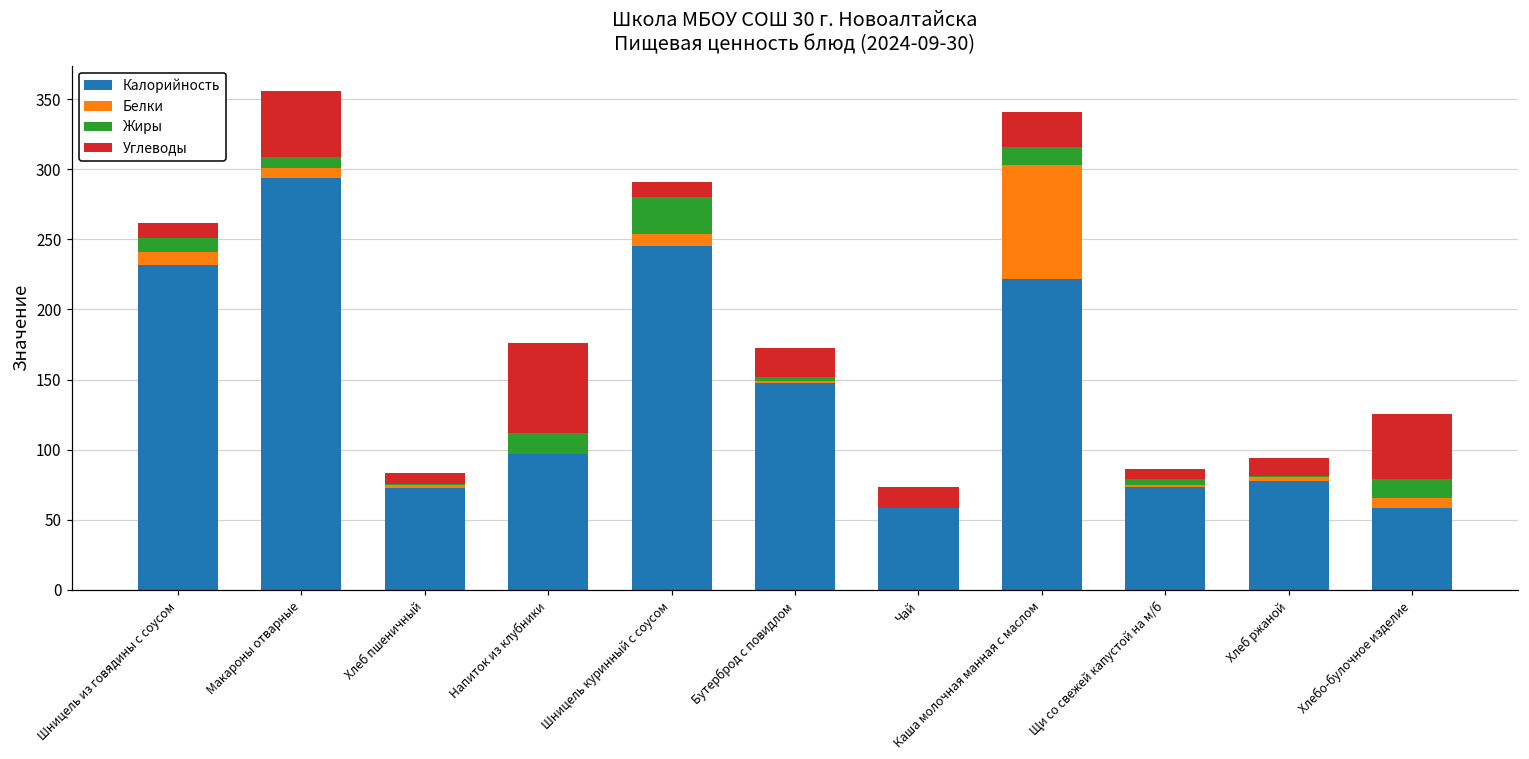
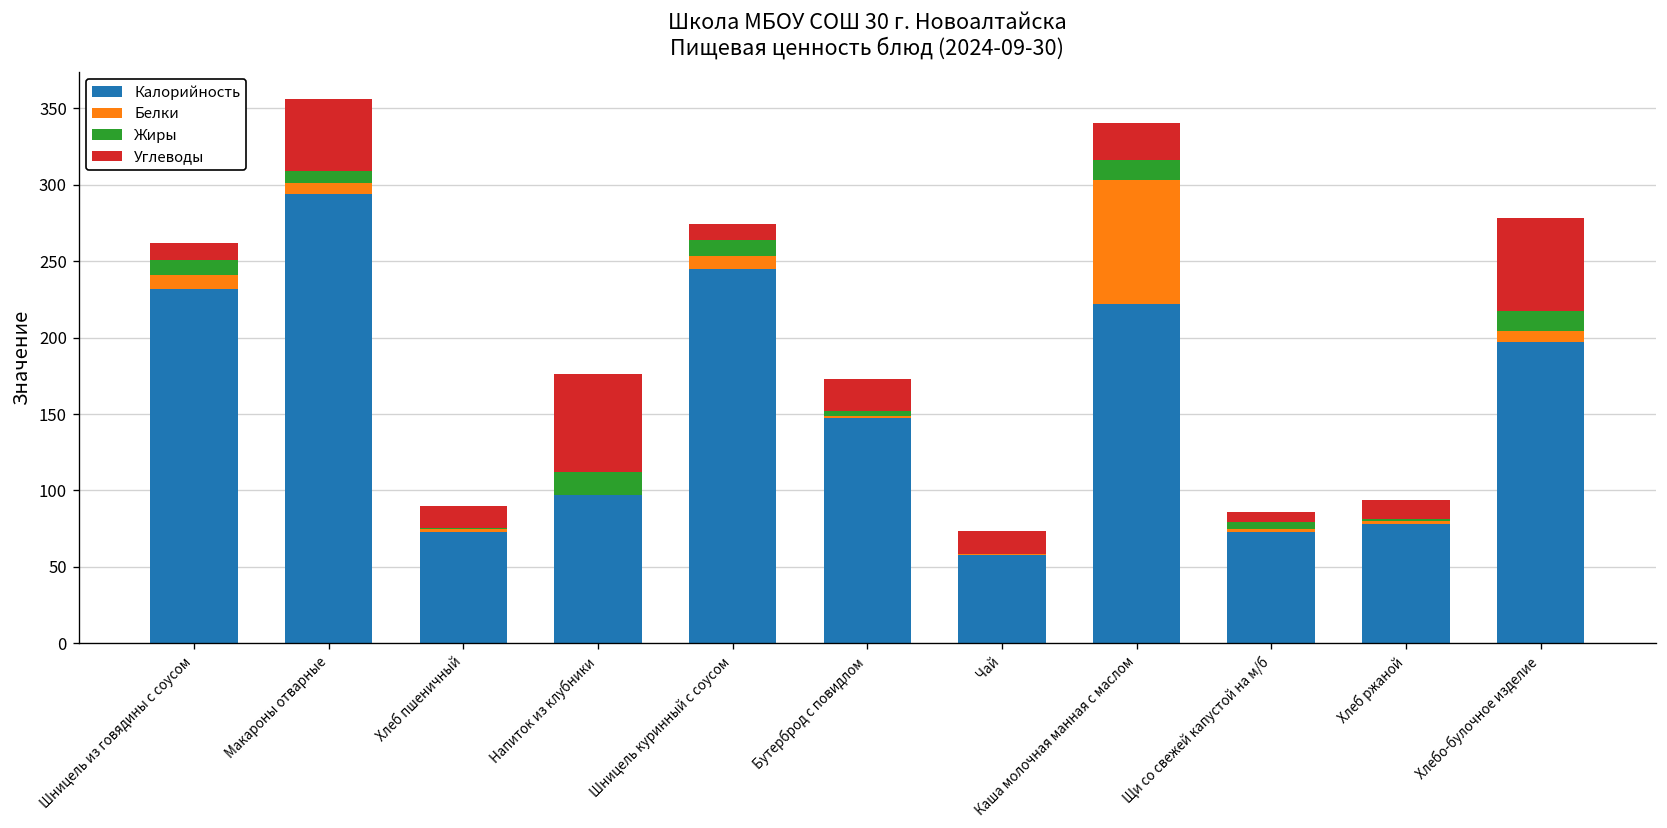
  {
    "Калорийность": {
      "Шницель из говядины с соусом": 232,
      "Макароны отварные": 294,
      "Хлеб пшеничный": 73,
      "Напиток из клубники": 97,
      "Шницель куринный с соусом": 245,
      "Бутерброд с повидлом": 148,
      "Чай": 58,
      "Каша молочная манная с маслом": 222,
      "Щи со свежей капустой на м/б": 73,
      "Хлеб ржаной": 78,
-     "Хлебо-булочное изделие": 58
+     "Хлебо-булочное изделие": 197
    },
    "Белки": {
      "Шницель из говядины с соусом": 9,
      "Макароны отварные": 7,
      "Хлеб пшеничный": 2,
      "Шницель куринный с соусом": 9,
      "Каша молочная манная с маслом": 81,
      "Щи со свежей капустой на м/б": 2,
      "Хлеб ржаной": 3,
      "Хлебо-булочное изделие": 8
    },
    "Жиры": {
      "Шницель из говядины с соусом": 10,
      "Макароны отварные": 8,
      "Напиток из клубники": 15,
-     "Шницель куринный с соусом": 27,
+     "Шницель куринный с соусом": 10,
      "Бутерброд с повидлом": 3,
      "Чай": 0,
      "Каша молочная манная с маслом": 13,
      "Щи со свежей капустой на м/б": 4,
      "Хлебо-булочное изделие": 13
    },
    "Углеводы": {
      "Шницель из говядины с соусом": 11,
      "Макароны отварные": 47,
-     "Хлеб пшеничный": 8,
+     "Хлеб пшеничный": 15,
      "Напиток из клубники": 65,
      "Шницель куринный с соусом": 11,
      "Бутерброд с повидлом": 21,
      "Чай": 15,
      "Каша молочная манная с маслом": 24,
      "Щи со свежей капустой на м/б": 7,
      "Хлеб ржаной": 13,
-     "Хлебо-булочное изделие": 47
+     "Хлебо-булочное изделие": 61
    }
  }
